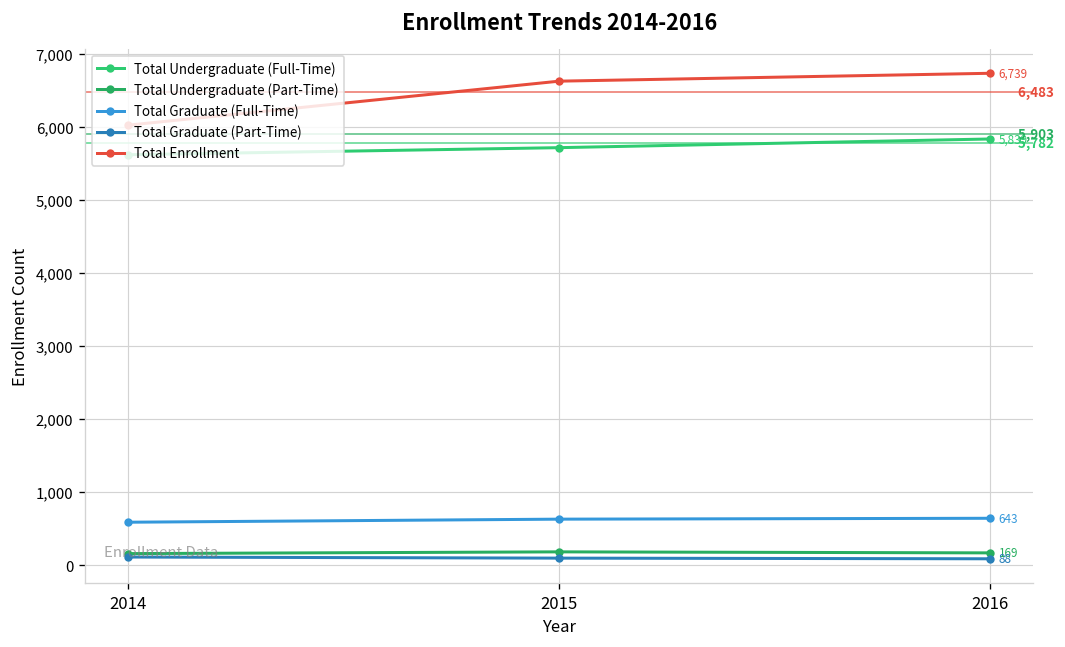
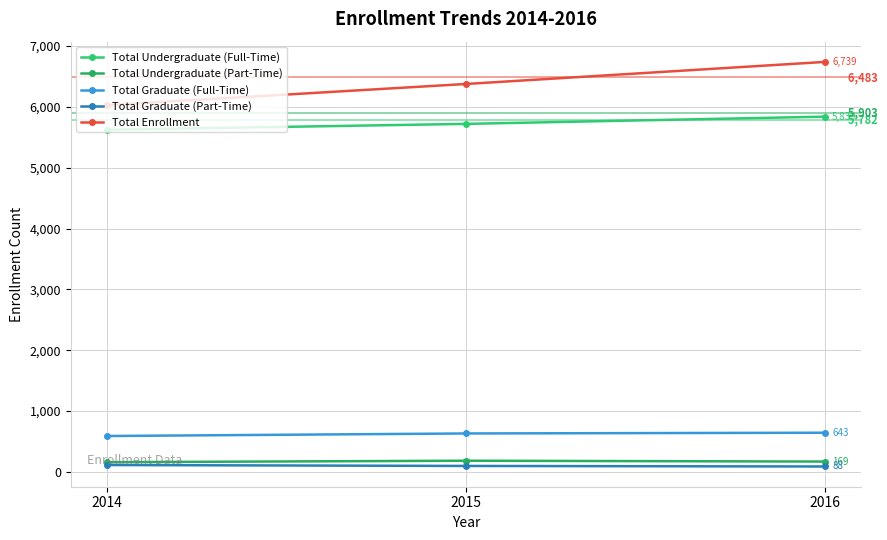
  {
    "Total Enrollment": {
-     "2015": "6,600"
+     "2015": "6,400"
    }
  }
